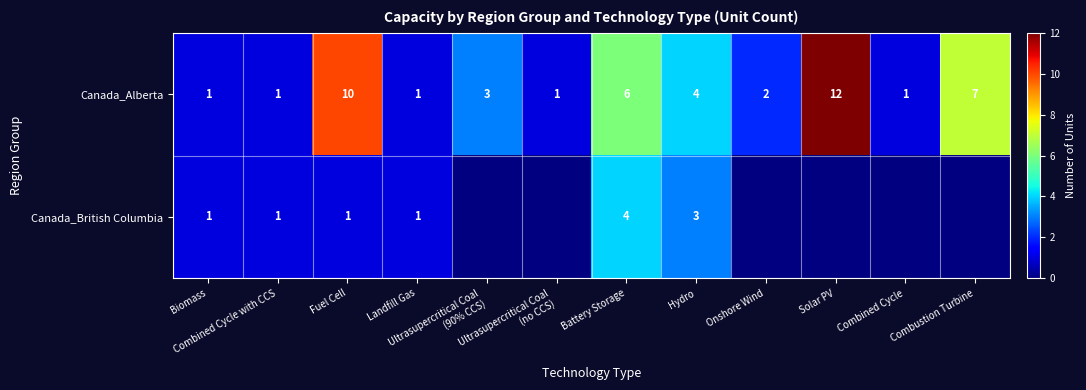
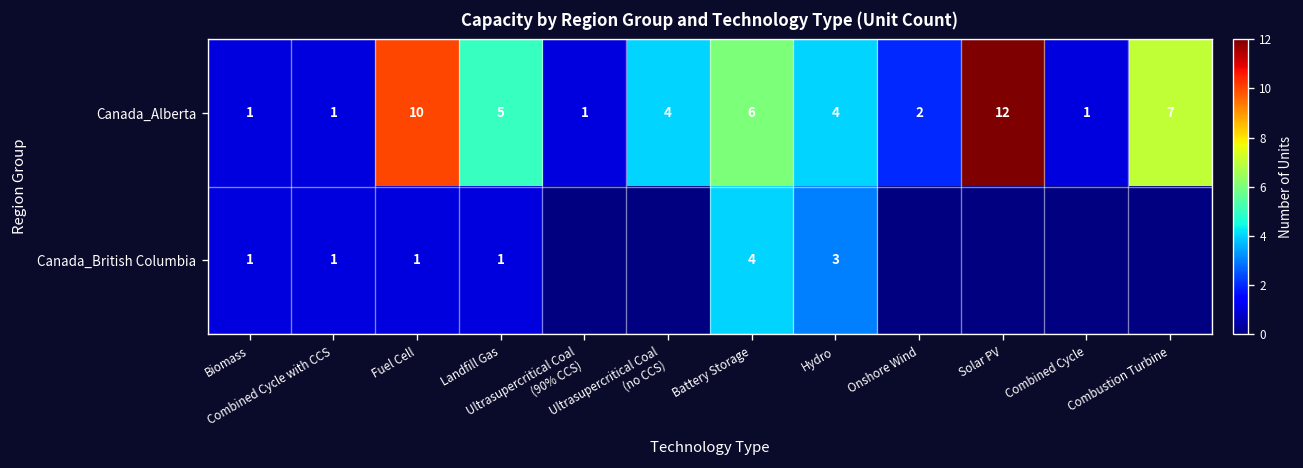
  {
    "Canada_Alberta": {
      "Biomass": 1,
      "Combined Cycle with CCS": 1,
      "Fuel Cell": 10,
-     "Landfill Gas": 1,
-     "Ultrasupercritical Coal (90% CCS)": 3,
-     "Ultrasupercritical Coal (no CCS)": 1,
+     "Landfill Gas": 5,
+     "Ultrasupercritical Coal (90% CCS)": 1,
+     "Ultrasupercritical Coal (no CCS)": 4,
      "Battery Storage": 6,
      "Hydro": 4,
      "Onshore Wind": 2,
      "Solar PV": 12,
      "Combined Cycle": 1,
      "Combustion Turbine": 7
    },
    "Canada_British Columbia": {
      "Biomass": 1,
      "Combined Cycle with CCS": 1,
      "Fuel Cell": 1,
      "Landfill Gas": 1,
      "Battery Storage": 4,
      "Hydro": 3
    }
  }
